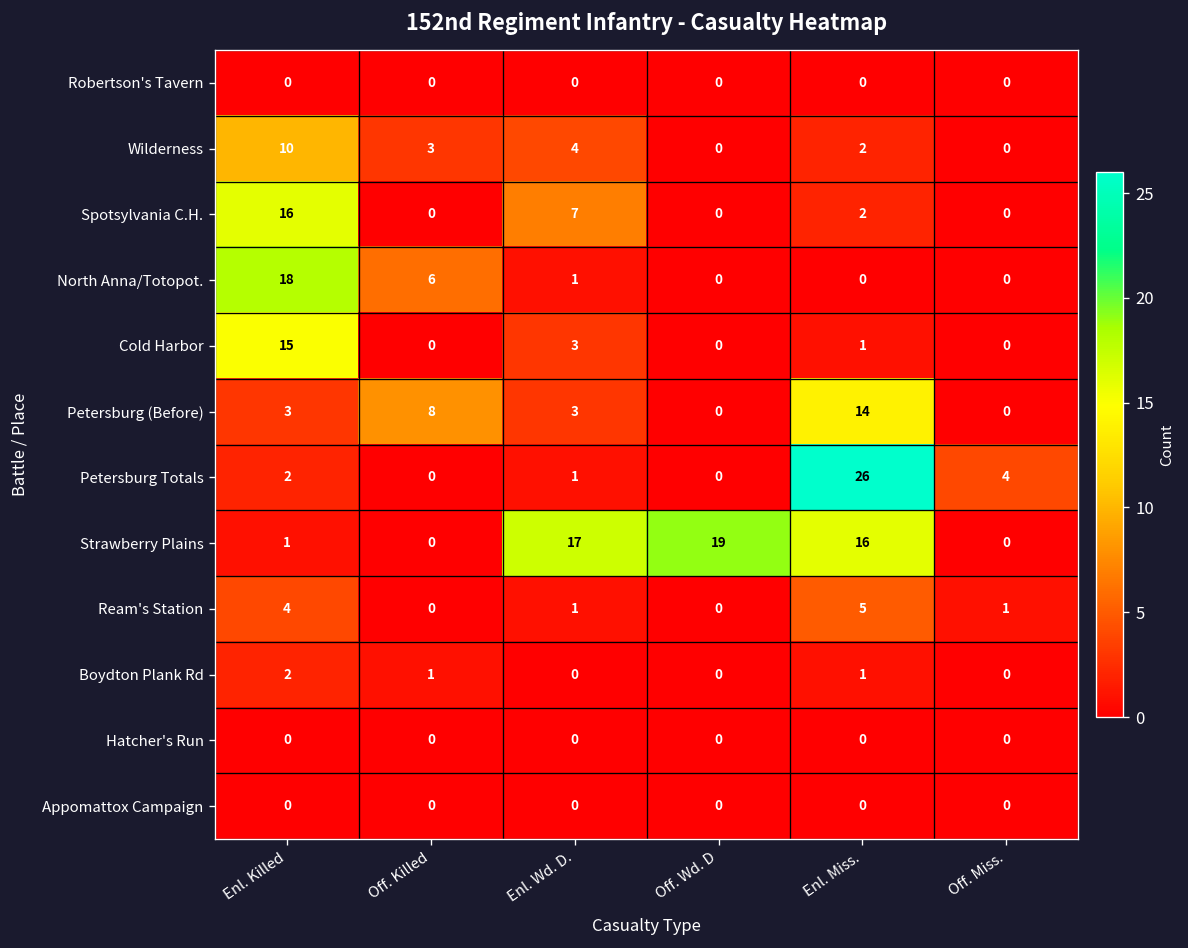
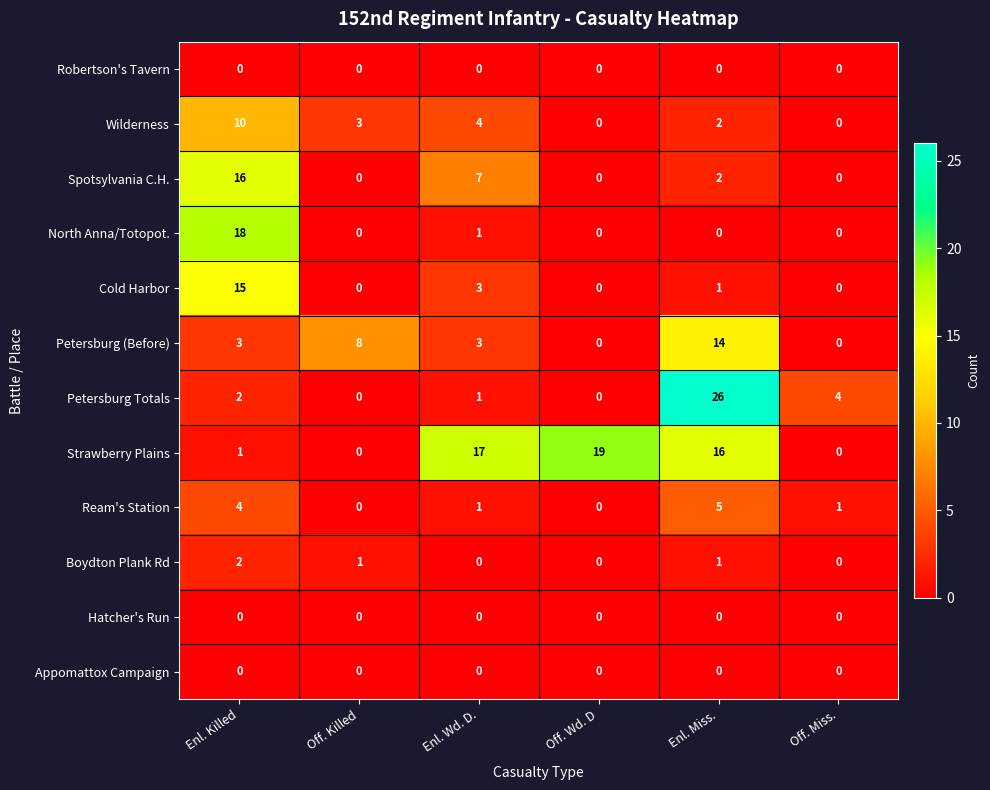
  {
    "Robertson's Tavern": {
      "Enl. Killed": 0,
      "Off. Killed": 0,
      "Enl. Wd. D.": 0,
      "Off. Wd. D": 0,
      "Enl. Miss.": 0,
      "Off. Miss.": 0
    },
    "Wilderness": {
      "Enl. Killed": 10,
      "Off. Killed": 3,
      "Enl. Wd. D.": 4,
      "Off. Wd. D": 0,
      "Enl. Miss.": 2,
      "Off. Miss.": 0
    },
    "Spotsylvania C.H.": {
      "Enl. Killed": 16,
      "Off. Killed": 0,
      "Enl. Wd. D.": 7,
      "Off. Wd. D": 0,
      "Enl. Miss.": 2,
      "Off. Miss.": 0
    },
    "North Anna/Totopot.": {
      "Enl. Killed": 18,
-     "Off. Killed": 6,
+     "Off. Killed": 0,
      "Enl. Wd. D.": 1,
      "Off. Wd. D": 0,
      "Enl. Miss.": 0,
      "Off. Miss.": 0
    },
    "Cold Harbor": {
      "Enl. Killed": 15,
      "Off. Killed": 0,
      "Enl. Wd. D.": 3,
      "Off. Wd. D": 0,
      "Enl. Miss.": 1,
      "Off. Miss.": 0
    },
    "Petersburg (Before)": {
      "Enl. Killed": 3,
      "Off. Killed": 8,
      "Enl. Wd. D.": 3,
      "Off. Wd. D": 0,
      "Enl. Miss.": 14,
      "Off. Miss.": 0
    },
    "Petersburg Totals": {
      "Enl. Killed": 2,
      "Off. Killed": 0,
      "Enl. Wd. D.": 1,
      "Off. Wd. D": 0,
      "Enl. Miss.": 26,
      "Off. Miss.": 4
    },
    "Strawberry Plains": {
      "Enl. Killed": 1,
      "Off. Killed": 0,
      "Enl. Wd. D.": 17,
      "Off. Wd. D": 19,
      "Enl. Miss.": 16,
      "Off. Miss.": 0
    },
    "Ream's Station": {
      "Enl. Killed": 4,
      "Off. Killed": 0,
      "Enl. Wd. D.": 1,
      "Off. Wd. D": 0,
      "Enl. Miss.": 5,
      "Off. Miss.": 1
    },
    "Boydton Plank Rd": {
      "Enl. Killed": 2,
      "Off. Killed": 1,
      "Enl. Wd. D.": 0,
      "Off. Wd. D": 0,
      "Enl. Miss.": 1,
      "Off. Miss.": 0
    },
    "Hatcher's Run": {
      "Enl. Killed": 0,
      "Off. Killed": 0,
      "Enl. Wd. D.": 0,
      "Off. Wd. D": 0,
      "Enl. Miss.": 0,
      "Off. Miss.": 0
    },
    "Appomattox Campaign": {
      "Enl. Killed": 0,
      "Off. Killed": 0,
      "Enl. Wd. D.": 0,
      "Off. Wd. D": 0,
      "Enl. Miss.": 0,
      "Off. Miss.": 0
    }
  }
